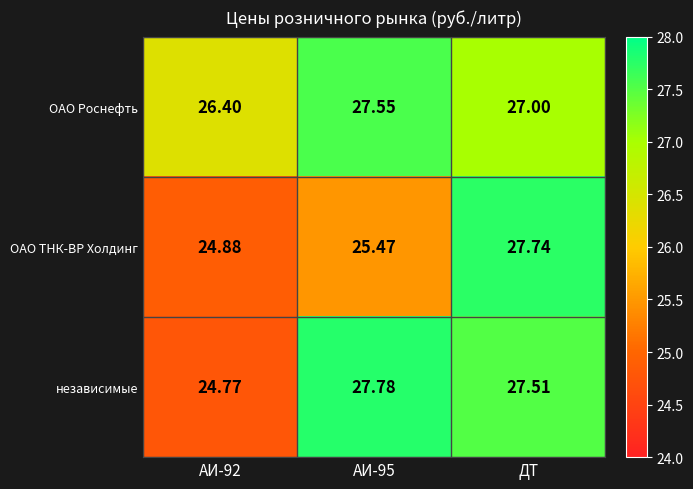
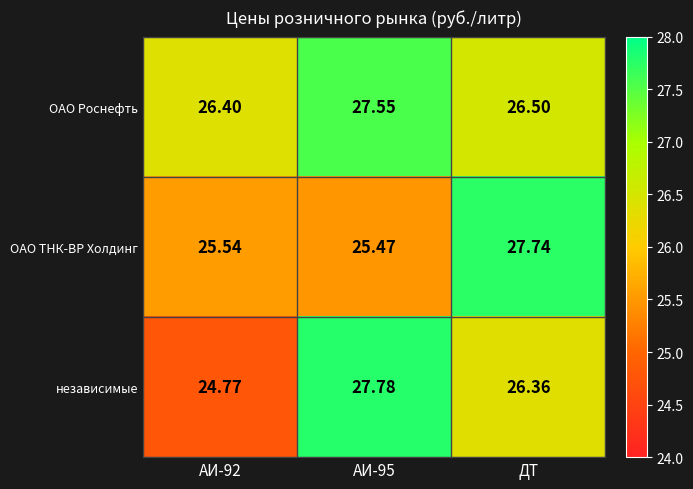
  {
    "ОАО Роснефть": {
-     "ДТ": 27.00
+     "ДТ": 26.50
    },
    "ОАО ТНК-ВР Холдинг": {
-     "АИ-92": 24.88
+     "АИ-92": 25.54
    },
    "независимые": {
-     "ДТ": 27.51
+     "ДТ": 26.36
    }
  }
